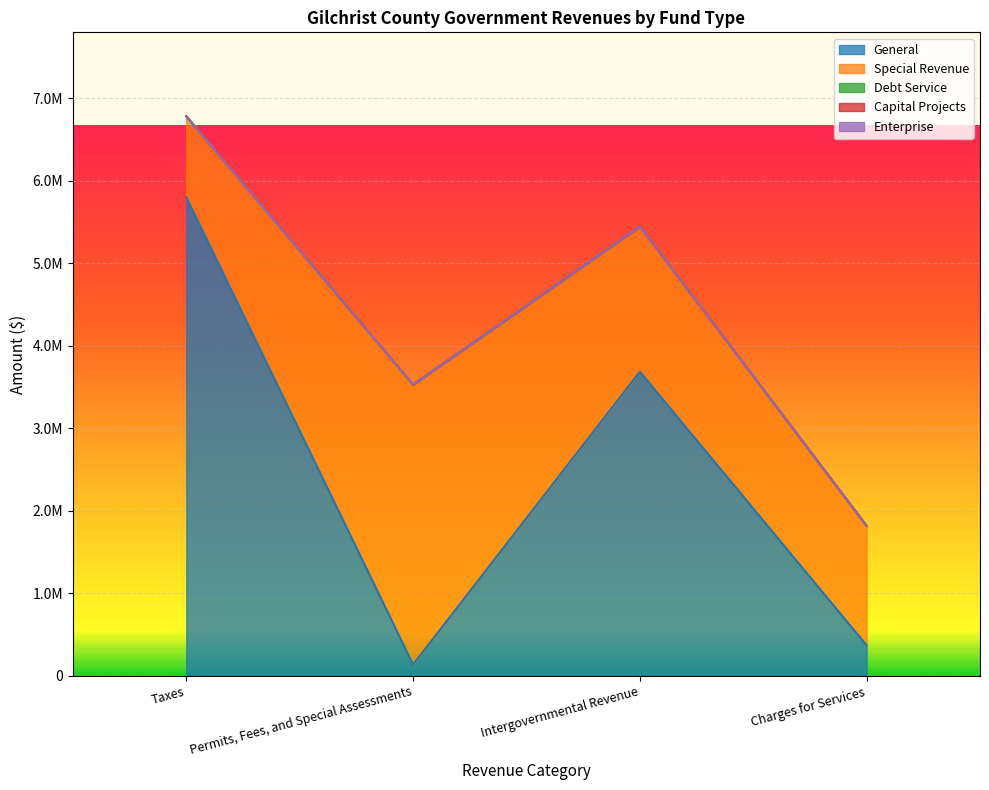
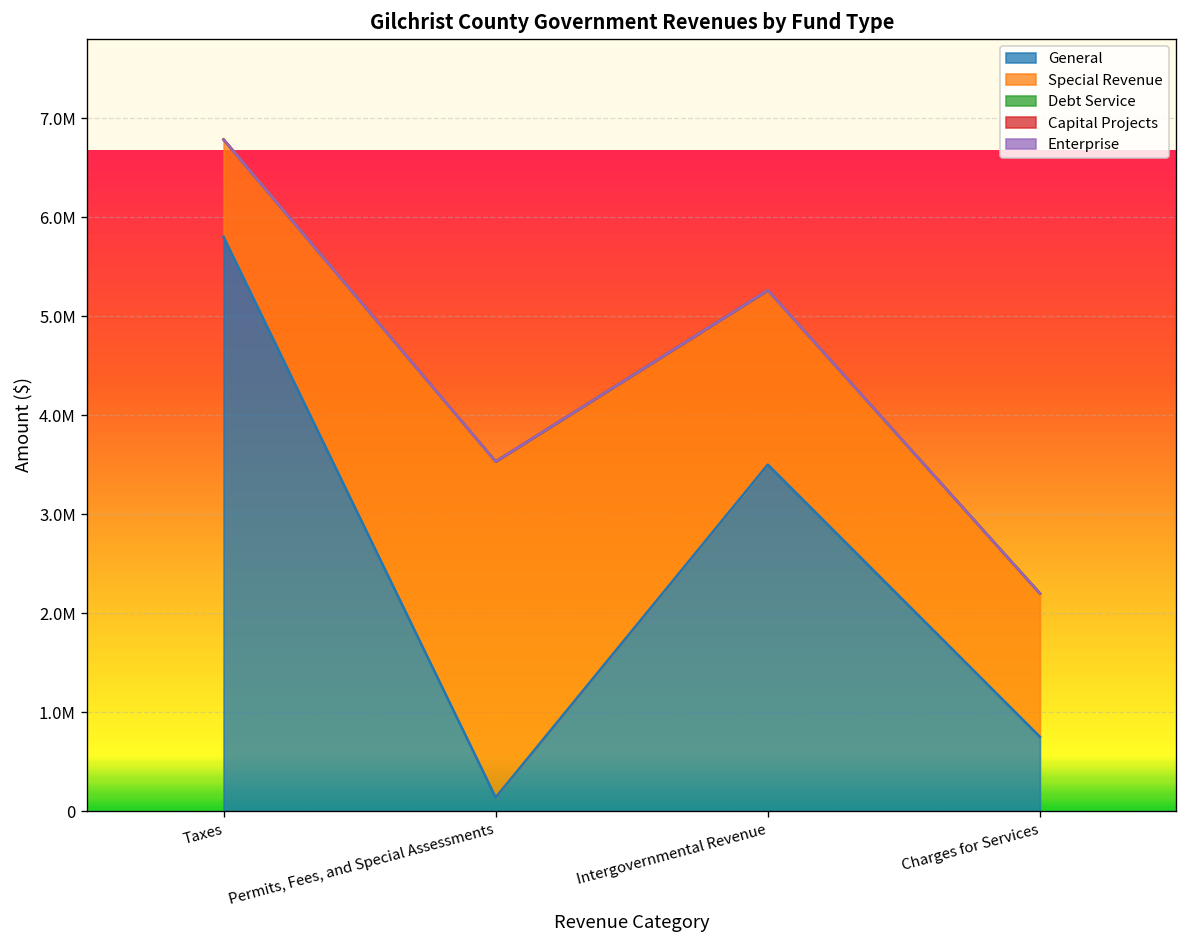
  {
    "General": {
      "Taxes": 5800000,
      "Permits, Fees, and Special Assessments": 100000,
-     "Intergovernmental Revenue": 3700000,
-     "Charges for Services": 400000
+     "Intergovernmental Revenue": 3500000,
+     "Charges for Services": 700000
    }
  }
